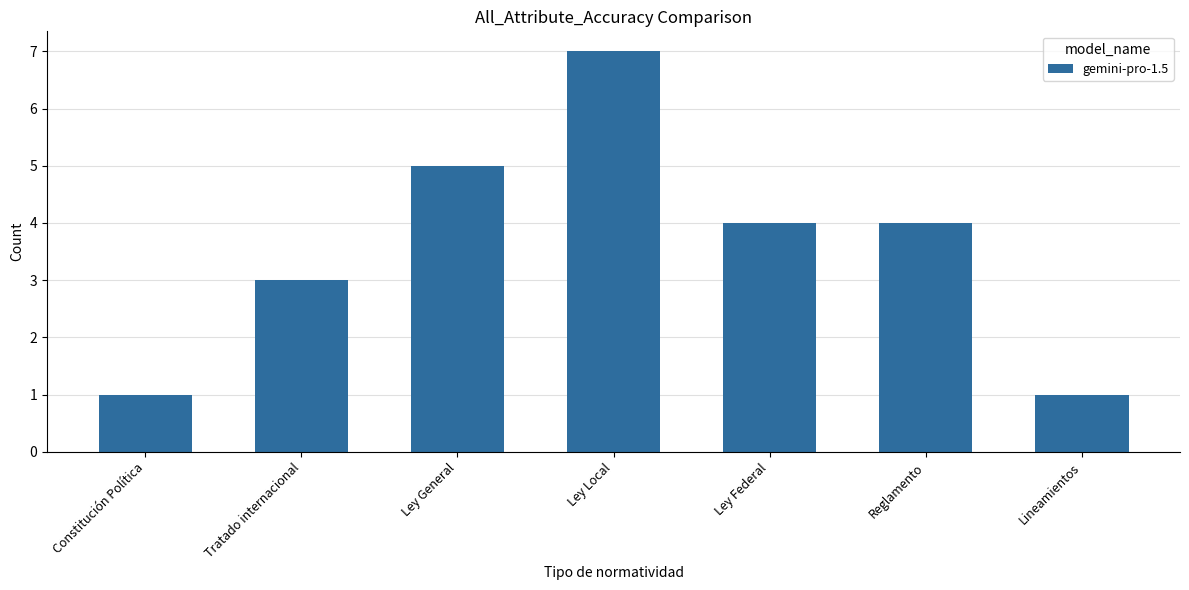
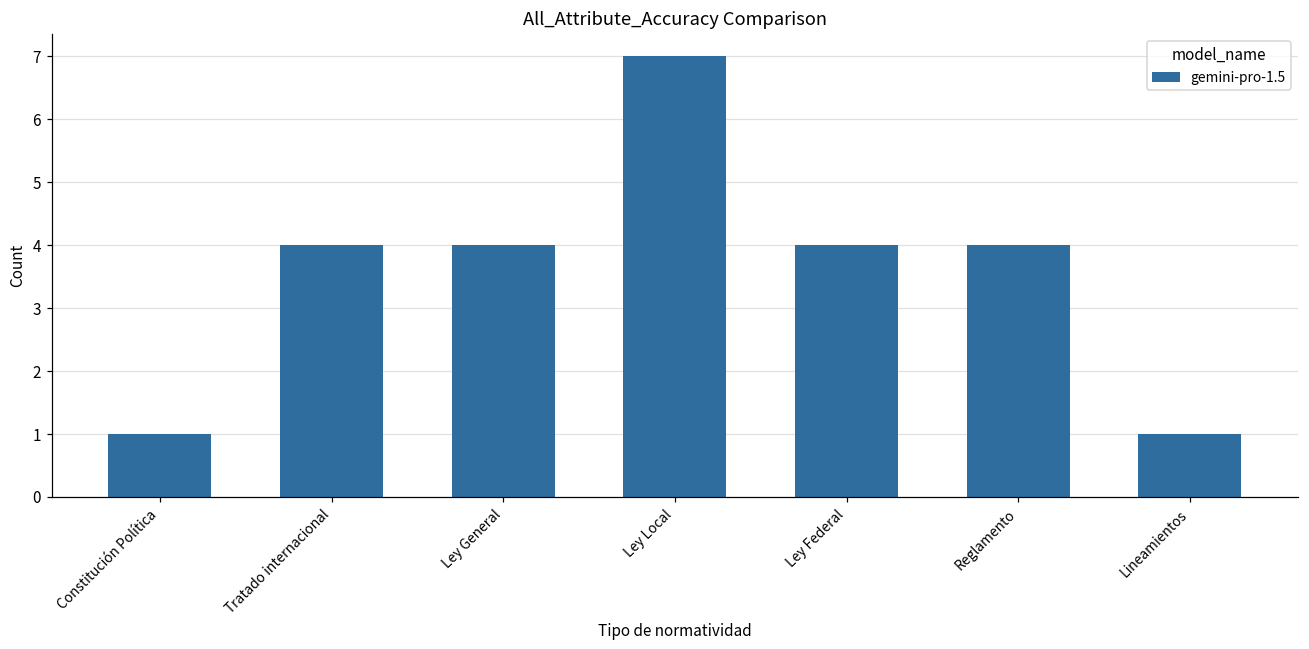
  {
    "Constitución Política": 1,
-   "Tratado internacional": 3,
-   "Ley General": 5,
+   "Tratado internacional": 4,
+   "Ley General": 4,
    "Ley Local": 7,
    "Ley Federal": 4,
    "Reglamento": 4,
    "Lineamientos": 1
  }
